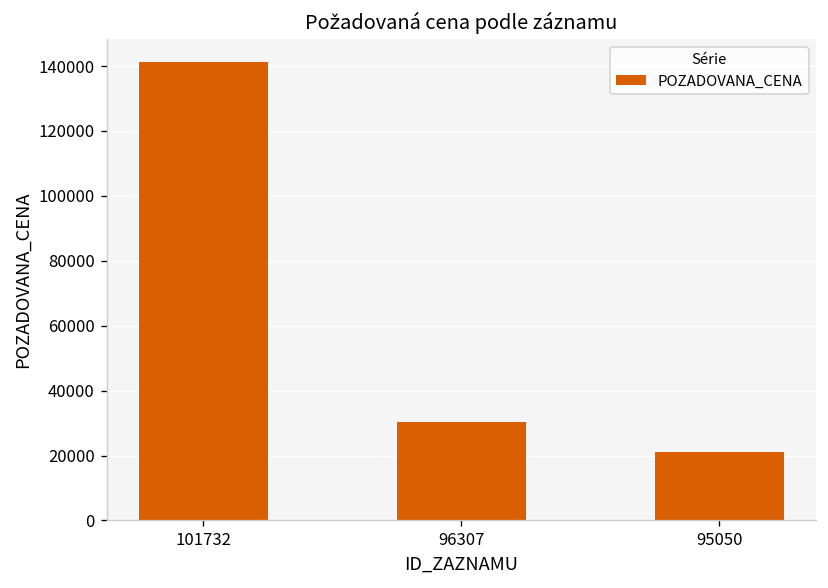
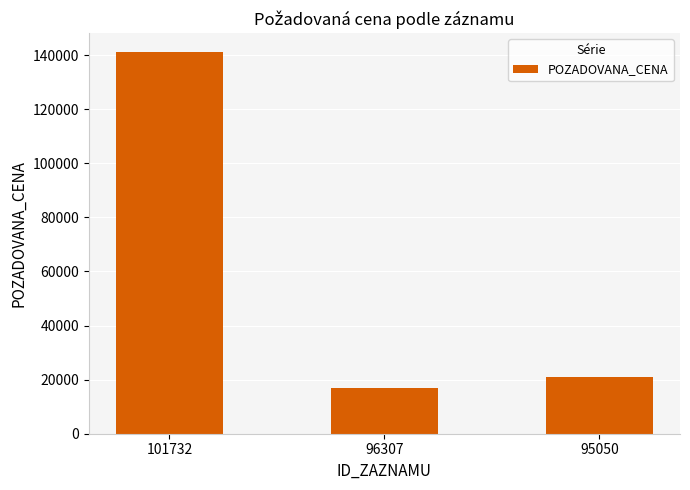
  {
    "101732": 141000,
-   "96307": 30000,
+   "96307": 17000,
    "95050": 21000
  }
